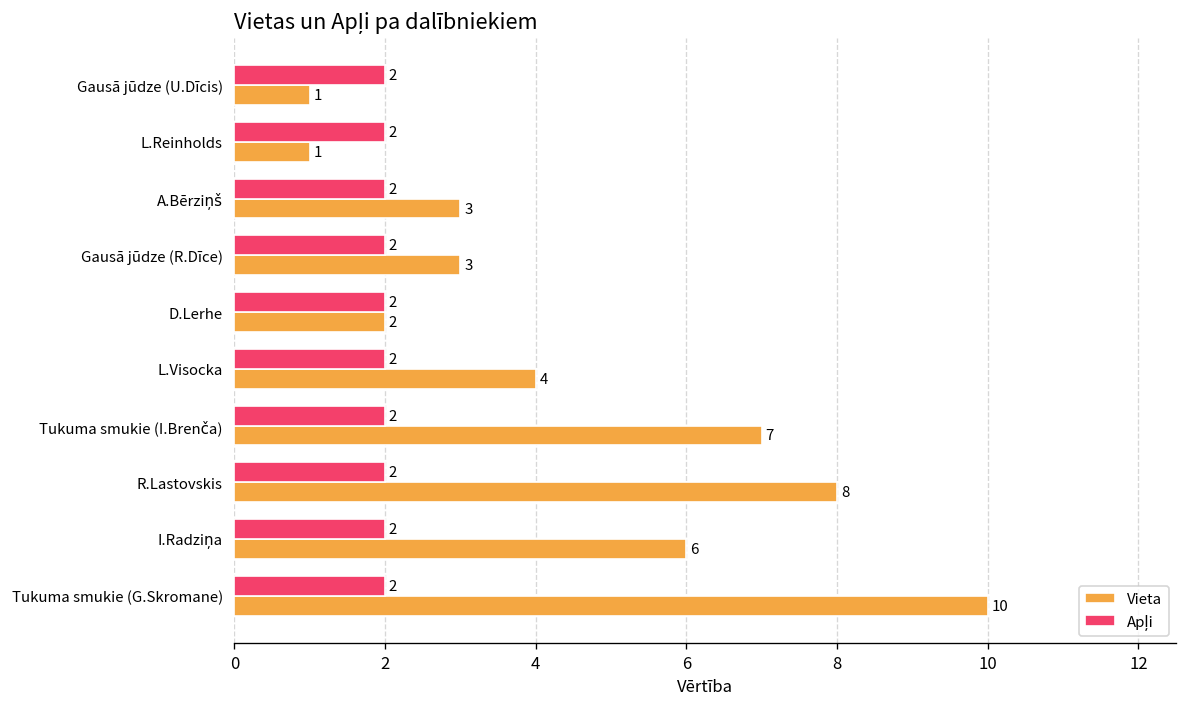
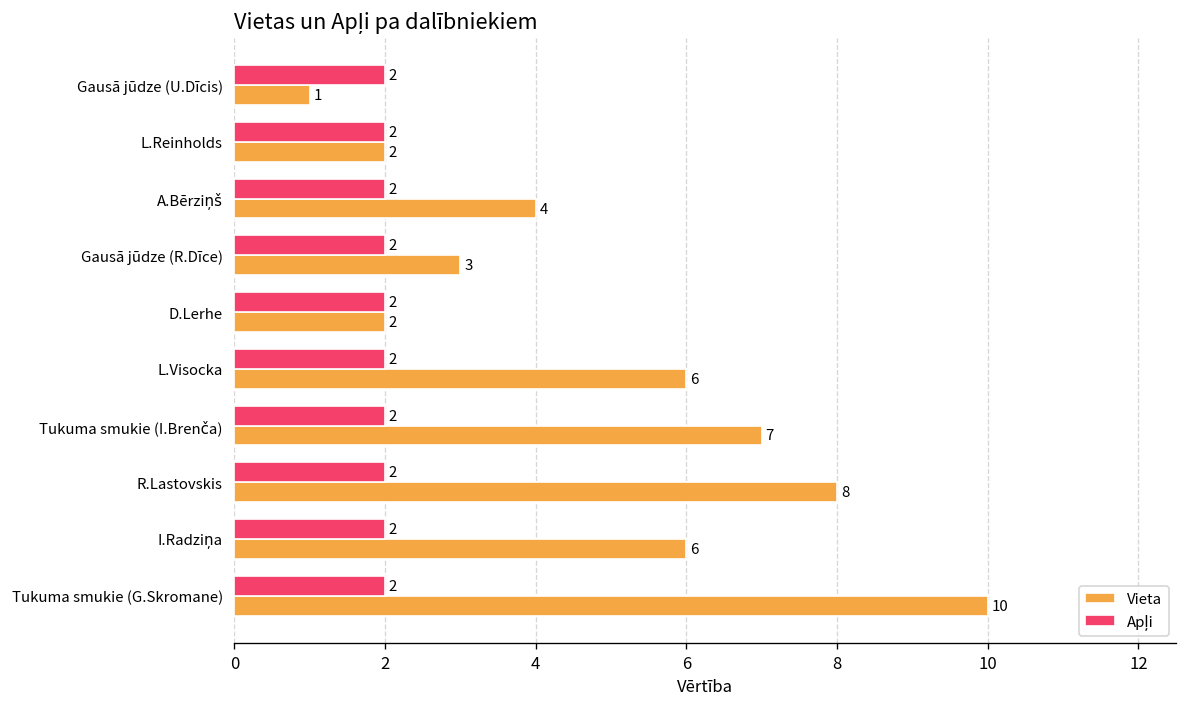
  {
    "Vieta": {
      "Gausā jūdze (U.Dīcis)": 1,
-     "L.Reinholds": 1,
-     "A.Bērziņš": 3,
+     "L.Reinholds": 2,
+     "A.Bērziņš": 4,
      "Gausā jūdze (R.Dīce)": 3,
      "D.Lerhe": 2,
-     "L.Visocka": 4,
+     "L.Visocka": 6,
      "Tukuma smukie (I.Brenča)": 7,
      "R.Lastovskis": 8,
      "I.Radziņa": 6,
      "Tukuma smukie (G.Skromane)": 10
    },
    "Apļi": {
      "Gausā jūdze (U.Dīcis)": 2,
      "L.Reinholds": 2,
      "A.Bērziņš": 2,
      "Gausā jūdze (R.Dīce)": 2,
      "D.Lerhe": 2,
      "L.Visocka": 2,
      "Tukuma smukie (I.Brenča)": 2,
      "R.Lastovskis": 2,
      "I.Radziņa": 2,
      "Tukuma smukie (G.Skromane)": 2
    }
  }
